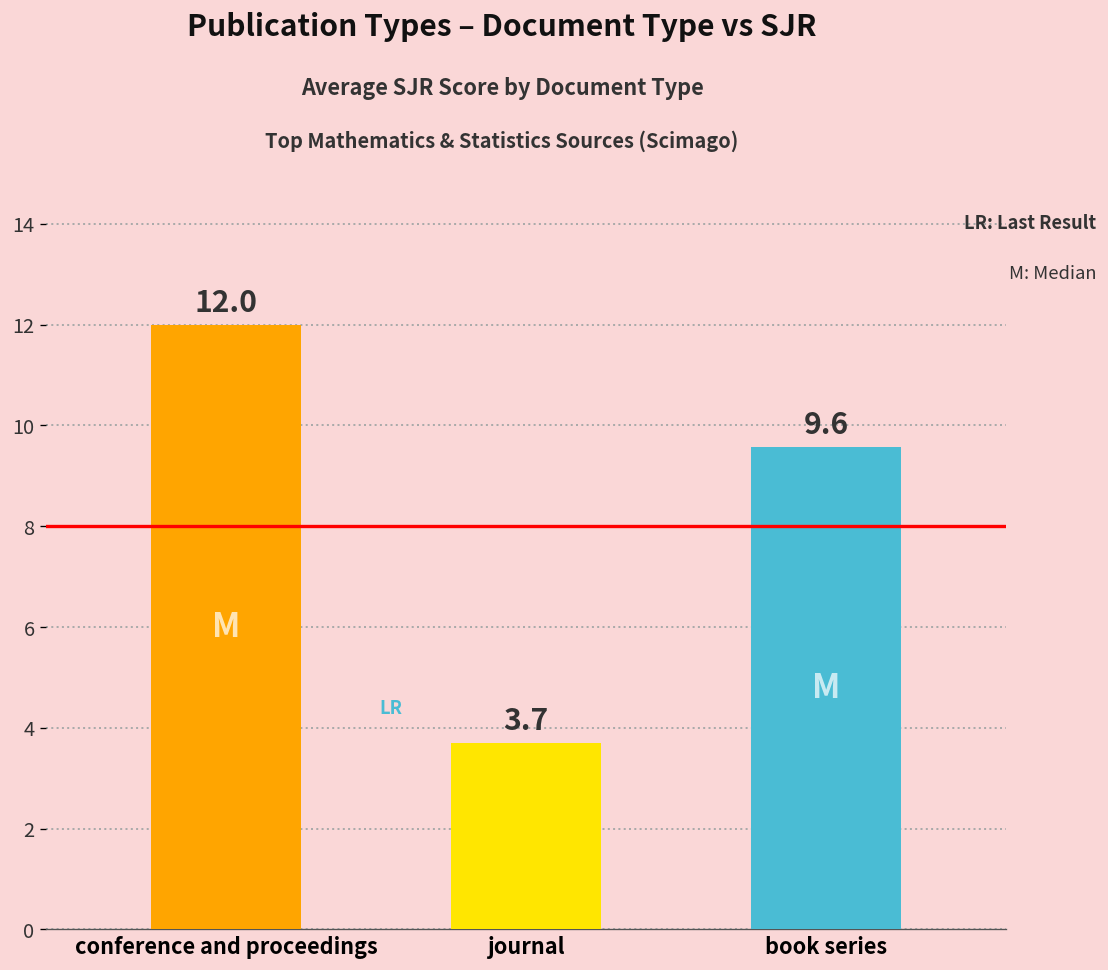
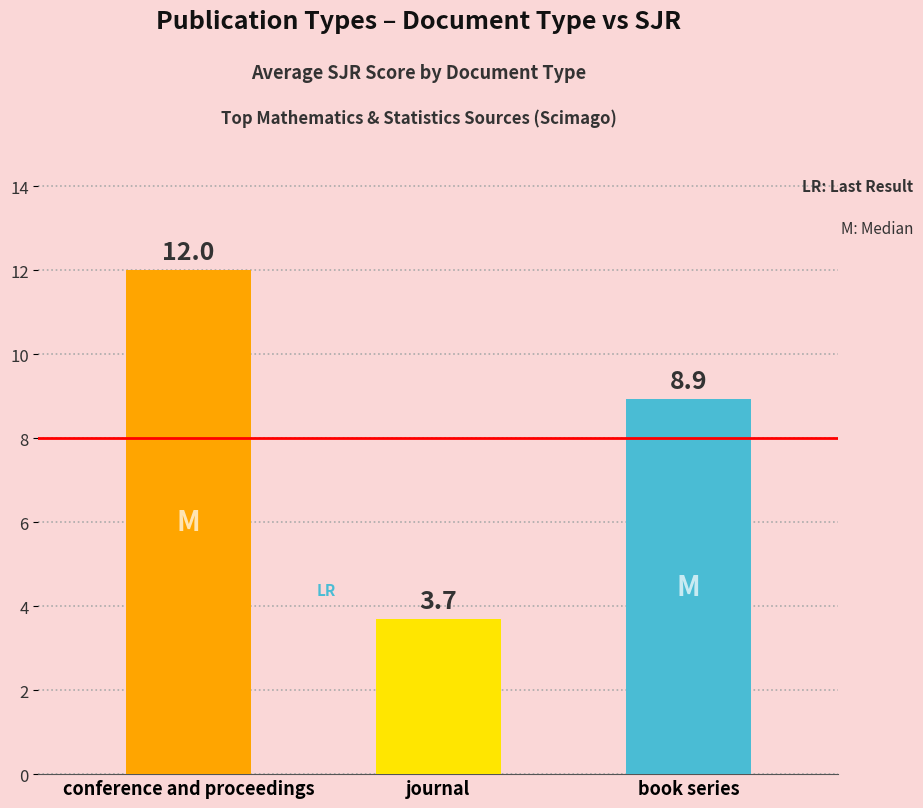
  {
    "conference and proceedings": 12.0,
    "journal": 3.7,
-   "book series": 9.6
+   "book series": 8.9
  }
